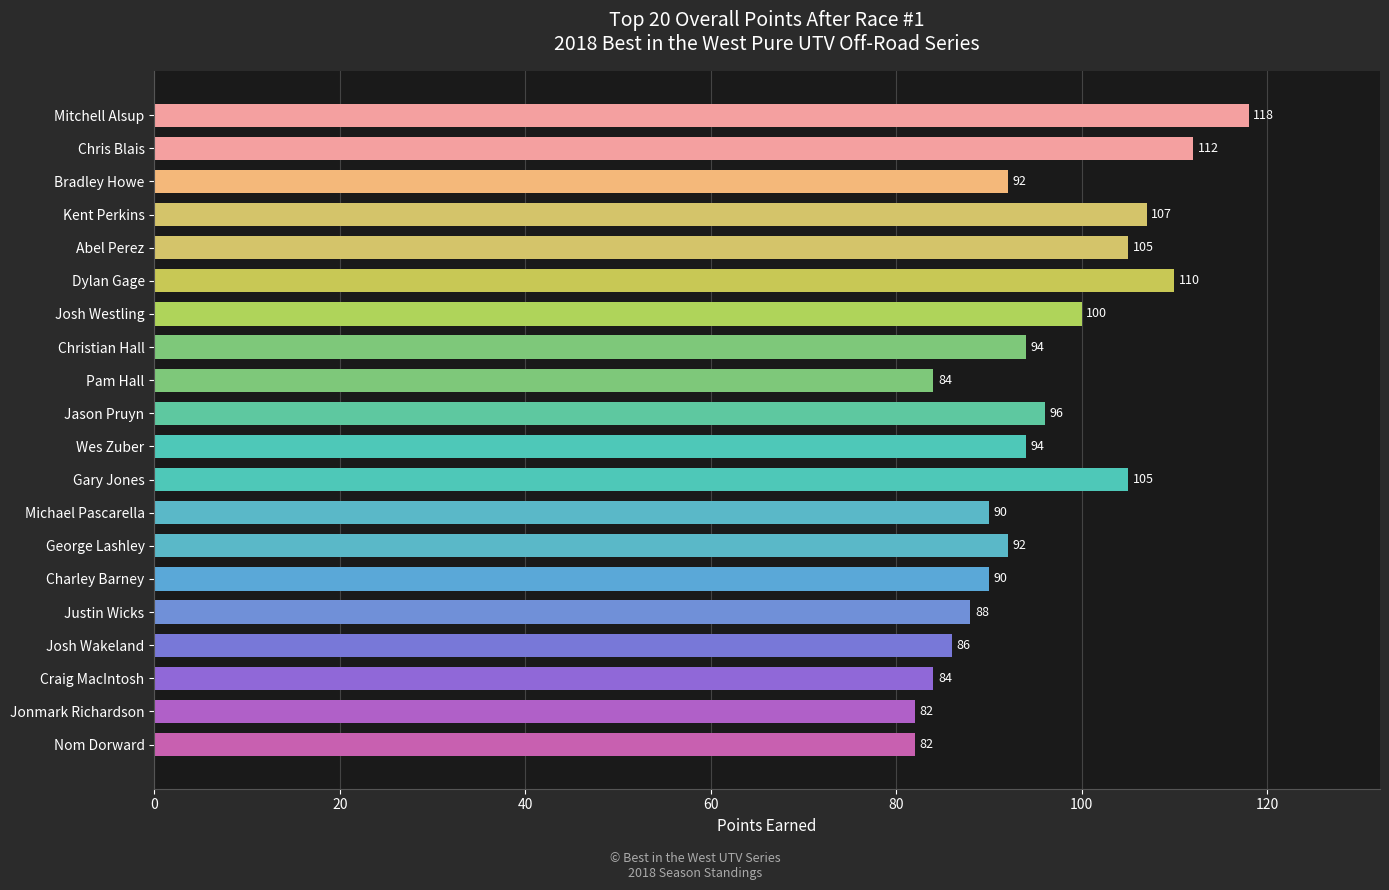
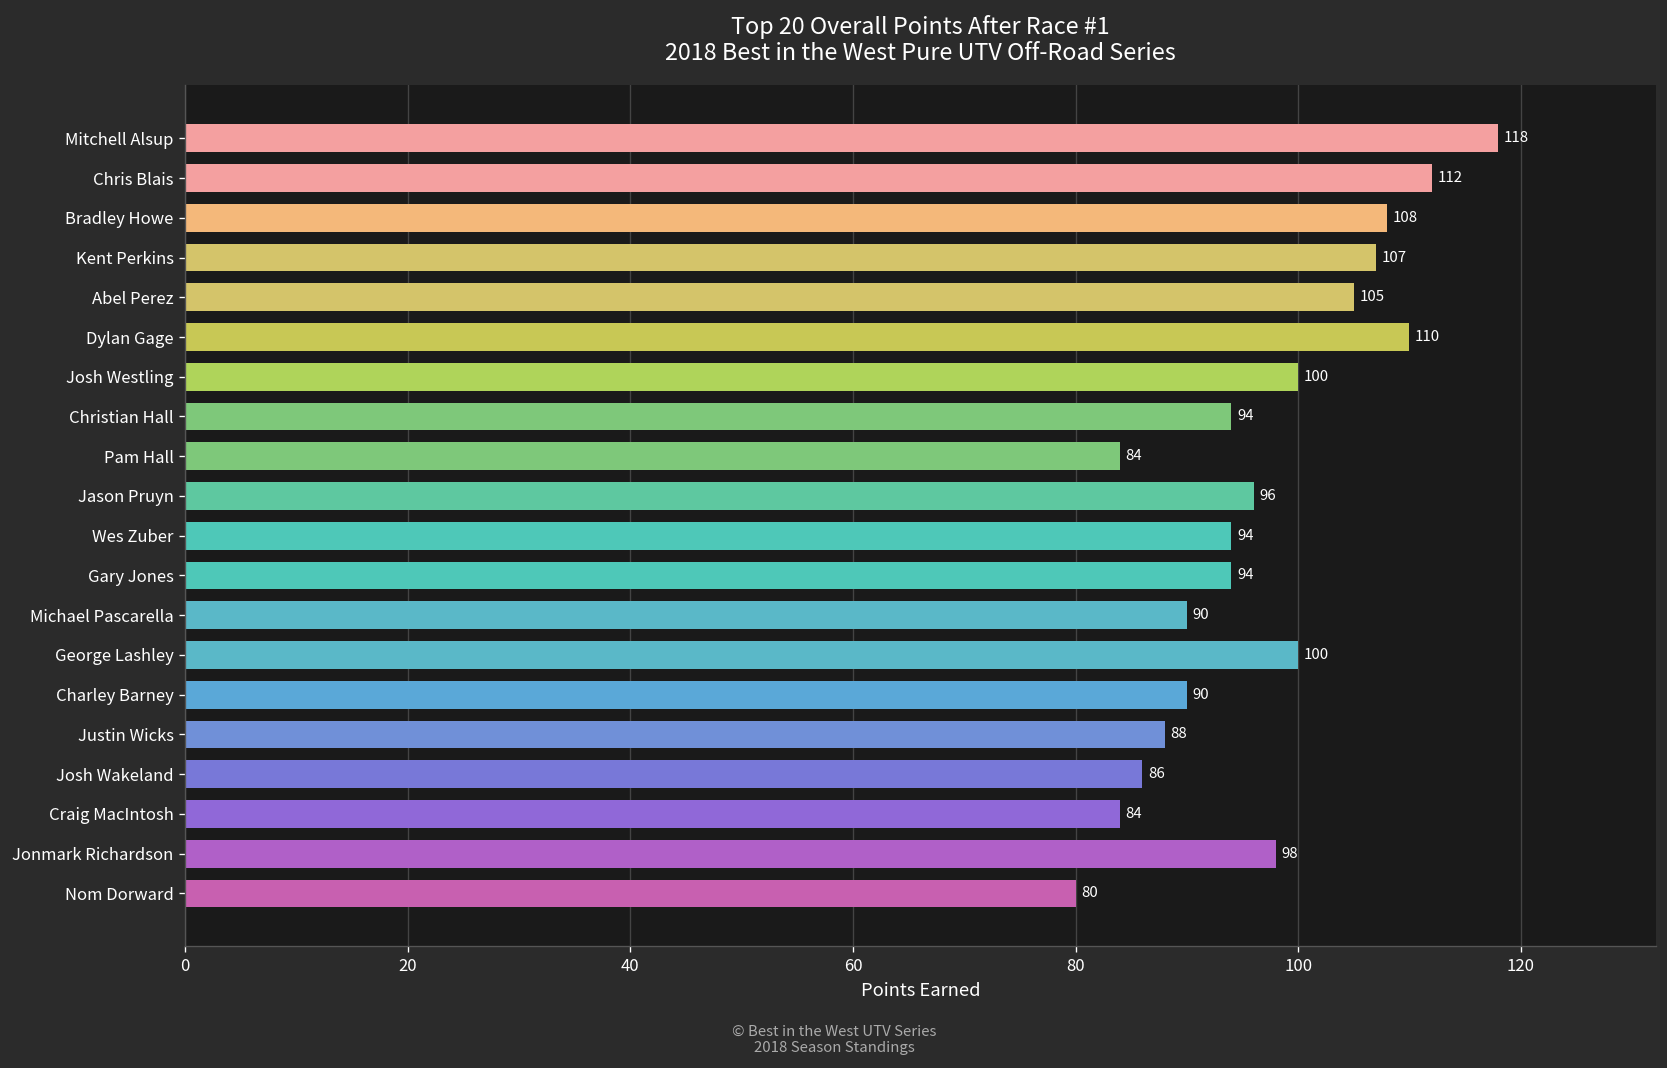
  {
    "Mitchell Alsup": 118,
    "Chris Blais": 112,
-   "Bradley Howe": 92,
+   "Bradley Howe": 108,
    "Kent Perkins": 107,
    "Abel Perez": 105,
    "Dylan Gage": 110,
    "Josh Westling": 100,
    "Christian Hall": 94,
    "Pam Hall": 84,
    "Jason Pruyn": 96,
    "Wes Zuber": 94,
-   "Gary Jones": 105,
+   "Gary Jones": 94,
    "Michael Pascarella": 90,
-   "George Lashley": 92,
+   "George Lashley": 100,
    "Charley Barney": 90,
    "Justin Wicks": 88,
    "Josh Wakeland": 86,
    "Craig MacIntosh": 84,
-   "Jonmark Richardson": 82,
-   "Nom Dorward": 82
+   "Jonmark Richardson": 98,
+   "Nom Dorward": 80
  }
